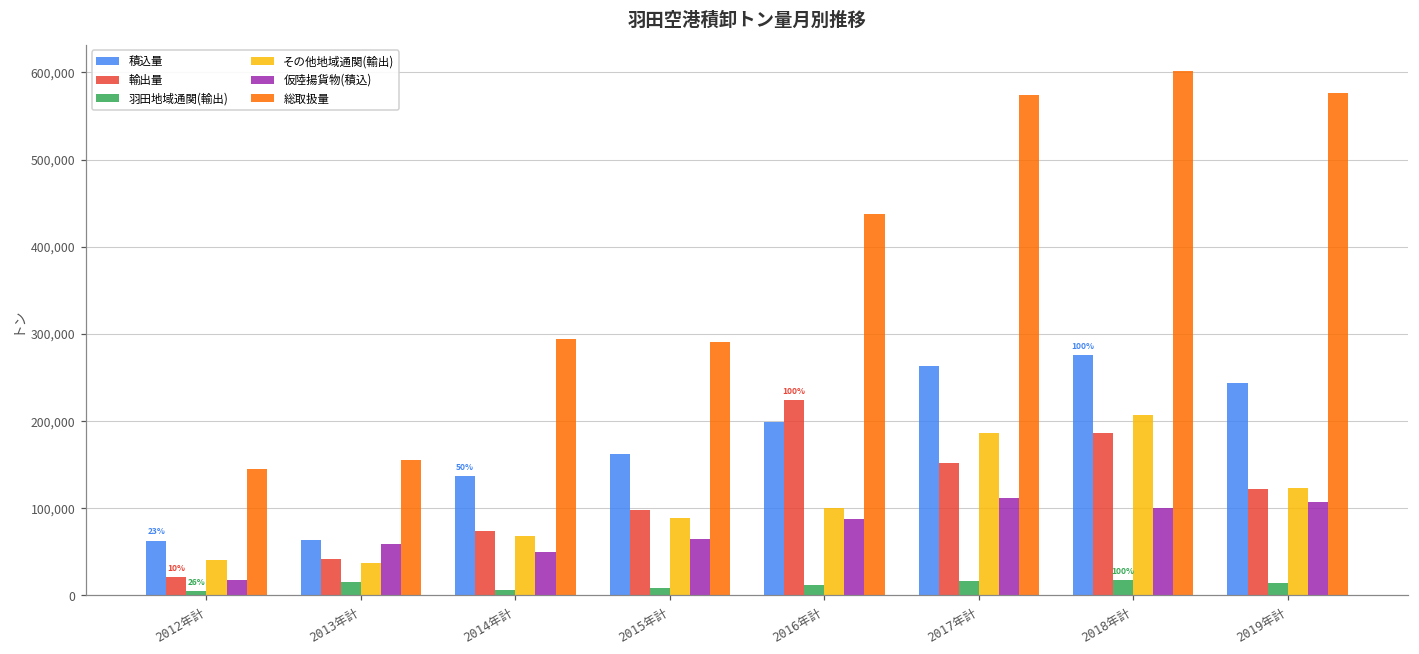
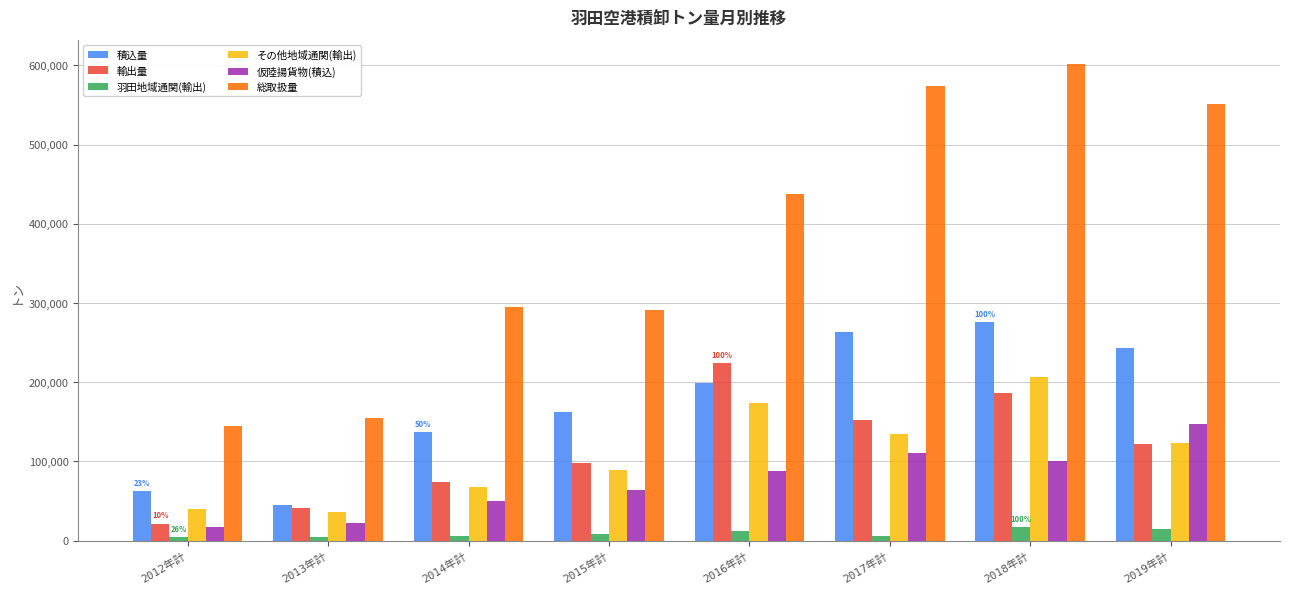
  {
    "積込量": {
-     "2013年計": "60,000",
+     "2013年計": "50,000",
      "2015年計": "160,000",
      "2016年計": "200,000",
      "2017年計": "260,000",
      "2019年計": "240,000"
    },
    "輸出量": {
      "2013年計": "40,000",
      "2014年計": "70,000",
      "2015年計": "100,000",
      "2017年計": "150,000",
      "2018年計": "190,000",
      "2019年計": "120,000"
    },
    "羽田地域通関(輸出)": {
-     "2013年計": "20,000",
+     "2013年計": "0",
      "2014年計": "10,000",
      "2015年計": "10,000",
      "2016年計": "10,000",
-     "2017年計": "20,000",
+     "2017年計": "10,000",
      "2019年計": "10,000"
    },
    "その他地域通関(輸出)": {
      "2012年計": "40,000",
      "2013年計": "40,000",
      "2014年計": "70,000",
      "2015年計": "90,000",
-     "2016年計": "100,000",
-     "2017年計": "190,000",
+     "2016年計": "170,000",
+     "2017年計": "140,000",
      "2018年計": "210,000",
      "2019年計": "120,000"
    },
    "仮陸揚貨物(積込)": {
      "2012年計": "20,000",
-     "2013年計": "60,000",
+     "2013年計": "20,000",
      "2014年計": "50,000",
      "2015年計": "60,000",
      "2016年計": "90,000",
      "2017年計": "110,000",
      "2018年計": "100,000",
-     "2019年計": "110,000"
+     "2019年計": "150,000"
    },
    "総取扱量": {
      "2012年計": "150,000",
      "2013年計": "150,000",
      "2014年計": "290,000",
      "2015年計": "290,000",
      "2016年計": "440,000",
      "2017年計": "570,000",
      "2018年計": "600,000",
-     "2019年計": "580,000"
+     "2019年計": "550,000"
    }
  }
